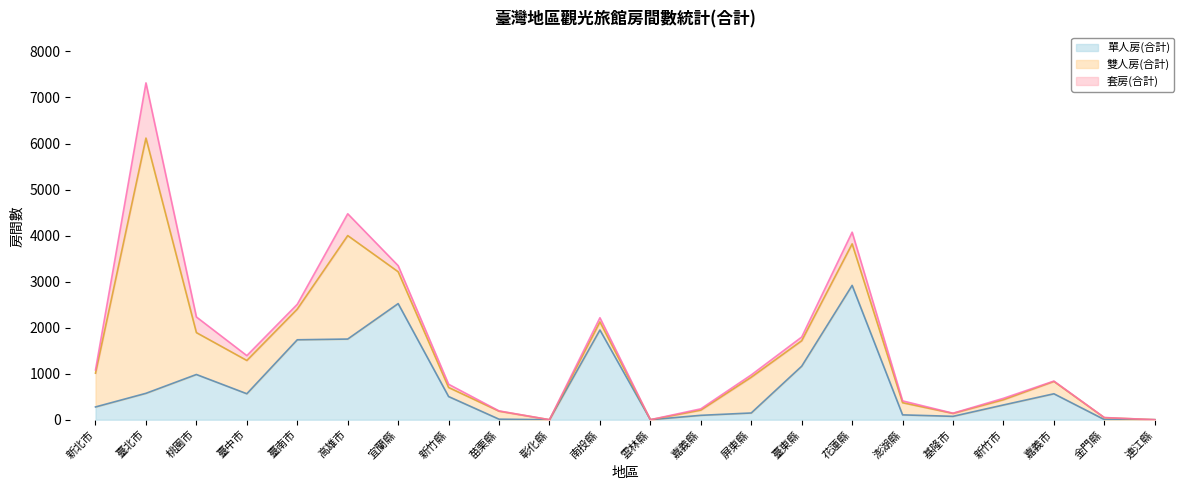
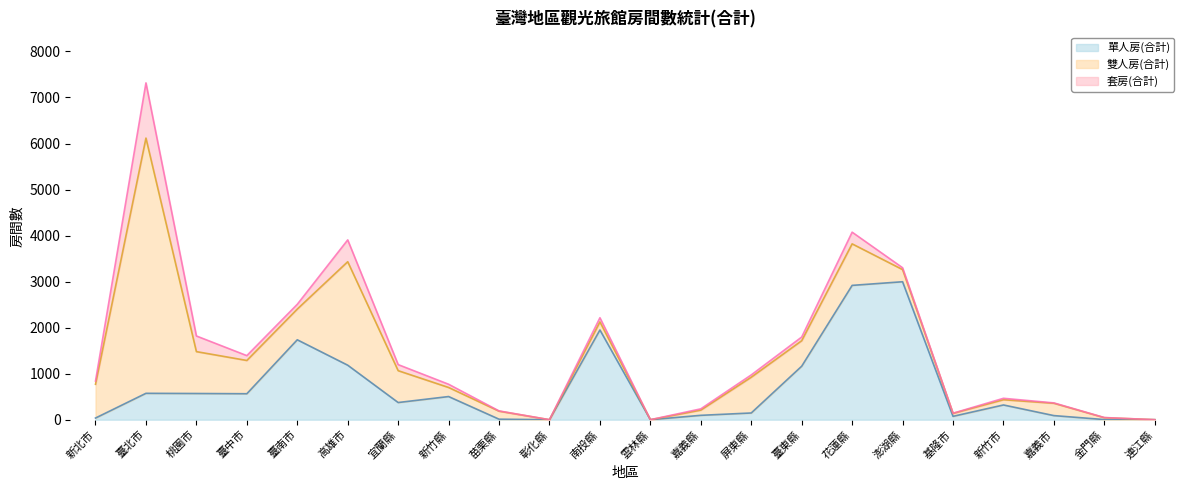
  {
    "單人房(合計)": {
-     "新北市": 300,
+     "新北市": 0,
      "臺北市": 600,
-     "桃園市": 1000,
+     "桃園市": 600,
      "臺中市": 600,
      "臺南市": 1700,
-     "高雄市": 1800,
-     "宜蘭縣": 2500,
+     "高雄市": 1200,
+     "宜蘭縣": 400,
      "新竹縣": 500,
      "苗栗縣": 0,
      "南投縣": 1900,
      "嘉義縣": 100,
      "屏東縣": 100,
      "臺東縣": 1200,
      "花蓮縣": 2900,
-     "澎湖縣": 100,
+     "澎湖縣": 3000,
      "基隆市": 100,
      "新竹市": 300,
-     "嘉義市": 600
+     "嘉義市": 100
    }
  }
